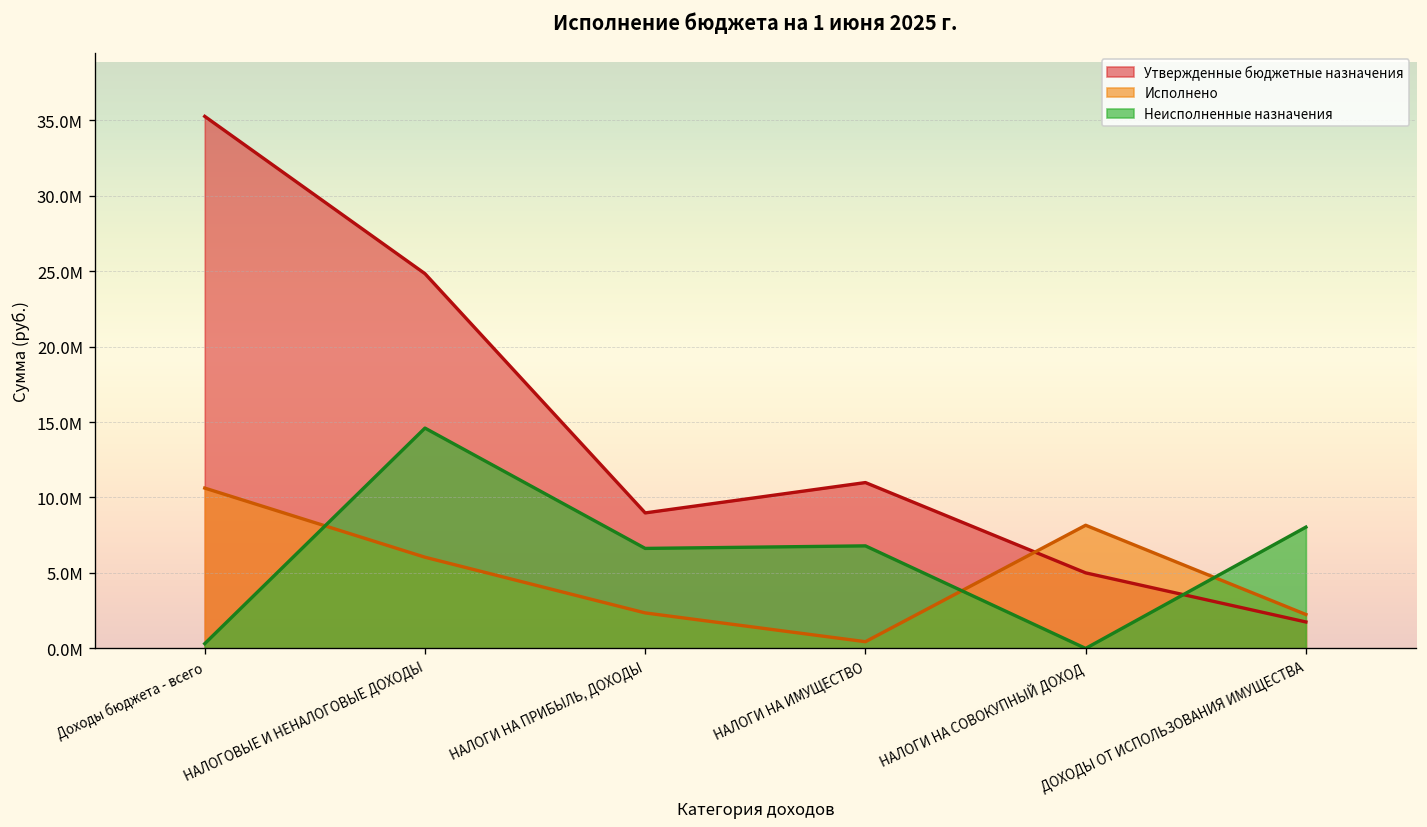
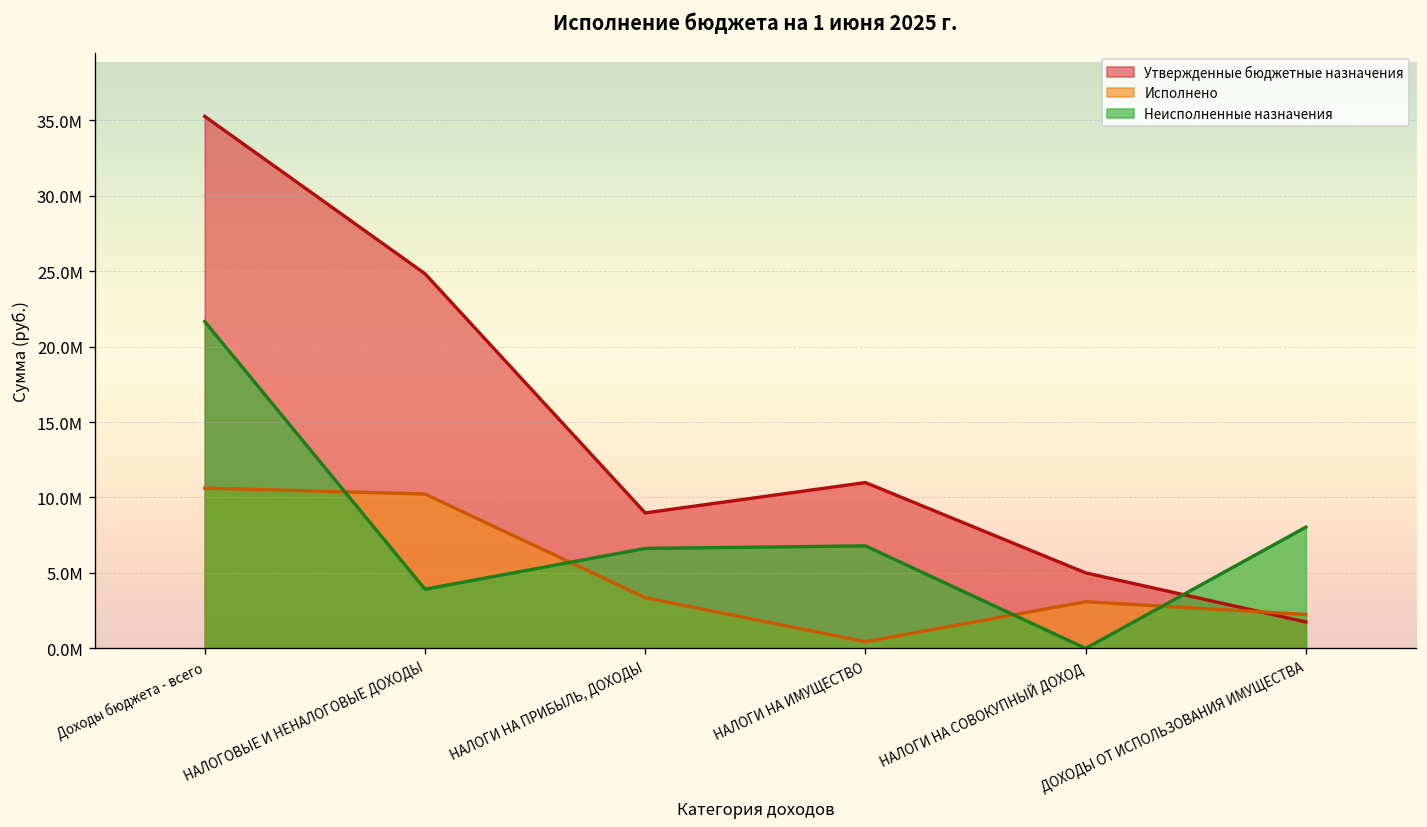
  {
    "Утвержденные бюджетные назначения": {
      "Доходы бюджета - всего": 35300000,
      "НАЛОГОВЫЕ И НЕНАЛОГОВЫЕ ДОХОДЫ": 24800000,
      "НАЛОГИ НА ПРИБЫЛЬ, ДОХОДЫ": 9000000,
      "НАЛОГИ НА ИМУЩЕСТВО": 11000000,
      "НАЛОГИ НА СОВОКУПНЫЙ ДОХОД": 5000000,
      "ДОХОДЫ ОТ ИСПОЛЬЗОВАНИЯ ИМУЩЕСТВА": 1800000
    },
    "Исполнено": {
      "Доходы бюджета - всего": 10600000,
-     "НАЛОГОВЫЕ И НЕНАЛОГОВЫЕ ДОХОДЫ": 6000000,
-     "НАЛОГИ НА ПРИБЫЛЬ, ДОХОДЫ": 2400000,
+     "НАЛОГОВЫЕ И НЕНАЛОГОВЫЕ ДОХОДЫ": 10200000,
+     "НАЛОГИ НА ПРИБЫЛЬ, ДОХОДЫ": 3400000,
      "НАЛОГИ НА ИМУЩЕСТВО": 400000,
-     "НАЛОГИ НА СОВОКУПНЫЙ ДОХОД": 8200000,
+     "НАЛОГИ НА СОВОКУПНЫЙ ДОХОД": 3100000,
      "ДОХОДЫ ОТ ИСПОЛЬЗОВАНИЯ ИМУЩЕСТВА": 2200000
    },
    "Неисполненные назначения": {
-     "Доходы бюджета - всего": 300000,
-     "НАЛОГОВЫЕ И НЕНАЛОГОВЫЕ ДОХОДЫ": 14600000,
+     "Доходы бюджета - всего": 21700000,
+     "НАЛОГОВЫЕ И НЕНАЛОГОВЫЕ ДОХОДЫ": 3900000,
      "НАЛОГИ НА ПРИБЫЛЬ, ДОХОДЫ": 6600000,
      "НАЛОГИ НА ИМУЩЕСТВО": 6800000,
      "НАЛОГИ НА СОВОКУПНЫЙ ДОХОД": 0,
      "ДОХОДЫ ОТ ИСПОЛЬЗОВАНИЯ ИМУЩЕСТВА": 8000000
    }
  }
